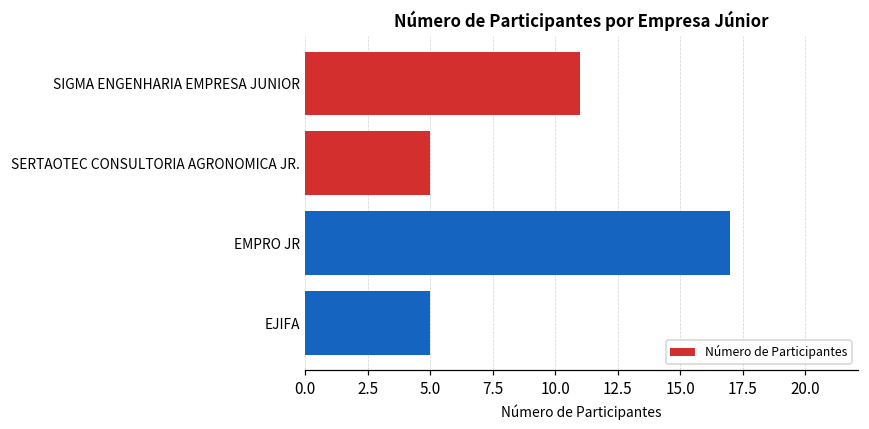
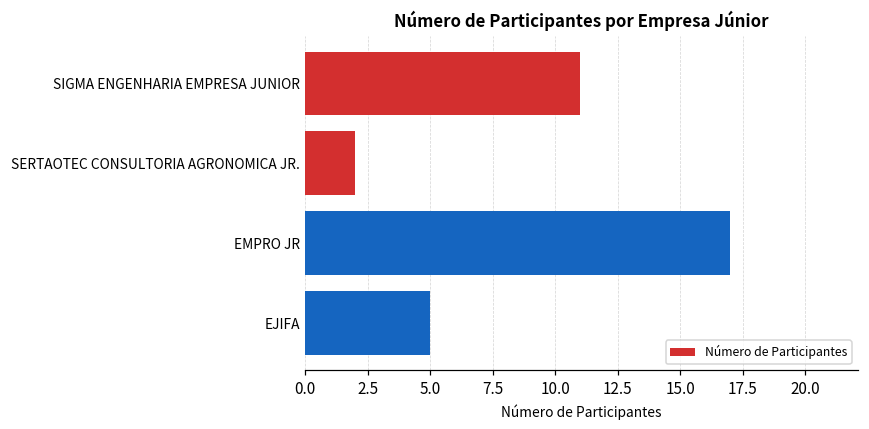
  {
    "SIGMA ENGENHARIA EMPRESA JUNIOR": 11,
-   "SERTAOTEC CONSULTORIA AGRONOMICA JR.": 5,
+   "SERTAOTEC CONSULTORIA AGRONOMICA JR.": 2,
    "EMPRO JR": 17,
    "EJIFA": 5
  }
